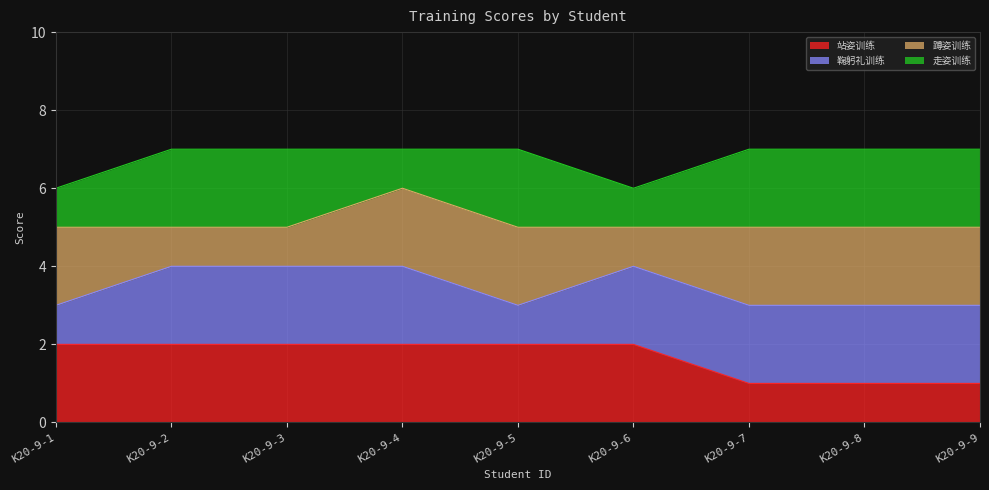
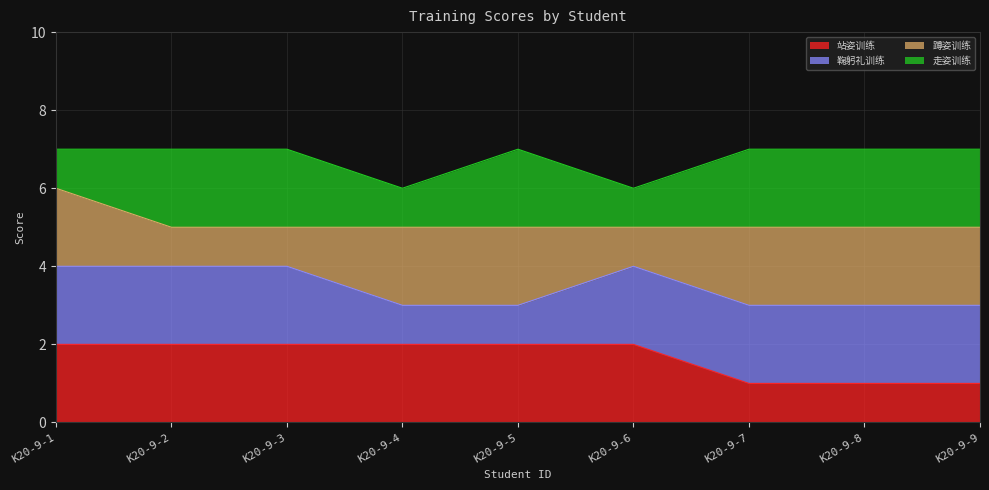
  {
    "站姿训练": {
      "K20-9-1": 2,
      "K20-9-2": 2,
      "K20-9-3": 2,
      "K20-9-4": 2,
      "K20-9-5": 2,
      "K20-9-6": 2,
      "K20-9-7": 1,
      "K20-9-8": 1,
      "K20-9-9": 1
    },
    "鞠躬礼训练": {
-     "K20-9-1": 1,
+     "K20-9-1": 2,
      "K20-9-2": 2,
      "K20-9-3": 2,
-     "K20-9-4": 2,
+     "K20-9-4": 1,
      "K20-9-5": 1,
      "K20-9-6": 2,
      "K20-9-7": 2,
      "K20-9-8": 2,
      "K20-9-9": 2
    },
    "蹲姿训练": {
      "K20-9-1": 2,
      "K20-9-2": 1,
      "K20-9-3": 1,
      "K20-9-4": 2,
      "K20-9-5": 2,
      "K20-9-6": 1,
      "K20-9-7": 2,
      "K20-9-8": 2,
      "K20-9-9": 2
    },
    "走姿训练": {
      "K20-9-1": 1,
      "K20-9-2": 2,
      "K20-9-3": 2,
      "K20-9-4": 1,
      "K20-9-5": 2,
      "K20-9-6": 1,
      "K20-9-7": 2,
      "K20-9-8": 2,
      "K20-9-9": 2
    }
  }
